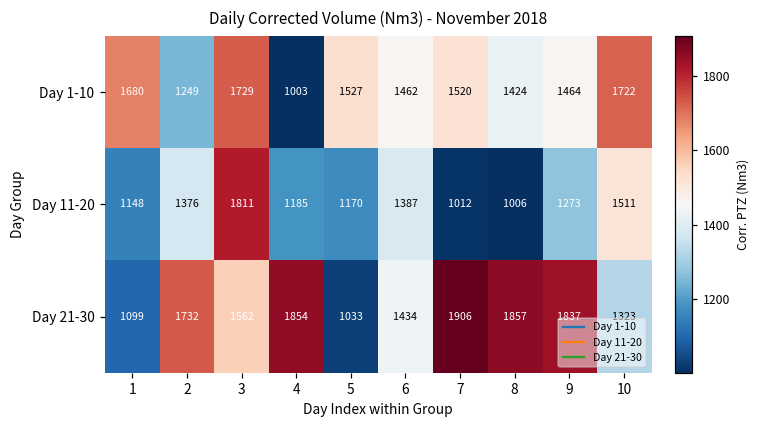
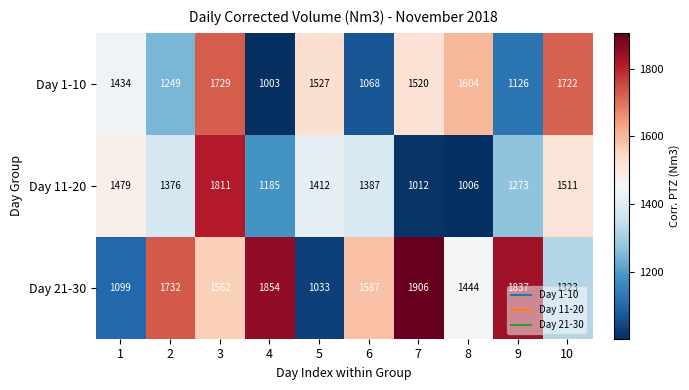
  {
    "Day 1-10": {
-     "1": 1680,
+     "1": 1434,
      "2": 1249,
      "3": 1729,
      "4": 1003,
      "5": 1527,
-     "6": 1462,
+     "6": 1068,
      "7": 1520,
-     "8": 1424,
-     "9": 1464,
+     "8": 1604,
+     "9": 1126,
      "10": 1722
    },
    "Day 11-20": {
-     "1": 1148,
+     "1": 1479,
      "2": 1376,
      "3": 1811,
      "4": 1185,
-     "5": 1170,
+     "5": 1412,
      "6": 1387,
      "7": 1012,
      "8": 1006,
      "9": 1273,
      "10": 1511
    },
    "Day 21-30": {
      "1": 1099,
      "2": 1732,
      "3": 1562,
      "4": 1854,
      "5": 1033,
-     "6": 1434,
+     "6": 1587,
      "7": 1906,
-     "8": 1857
+     "8": 1444
    }
  }
